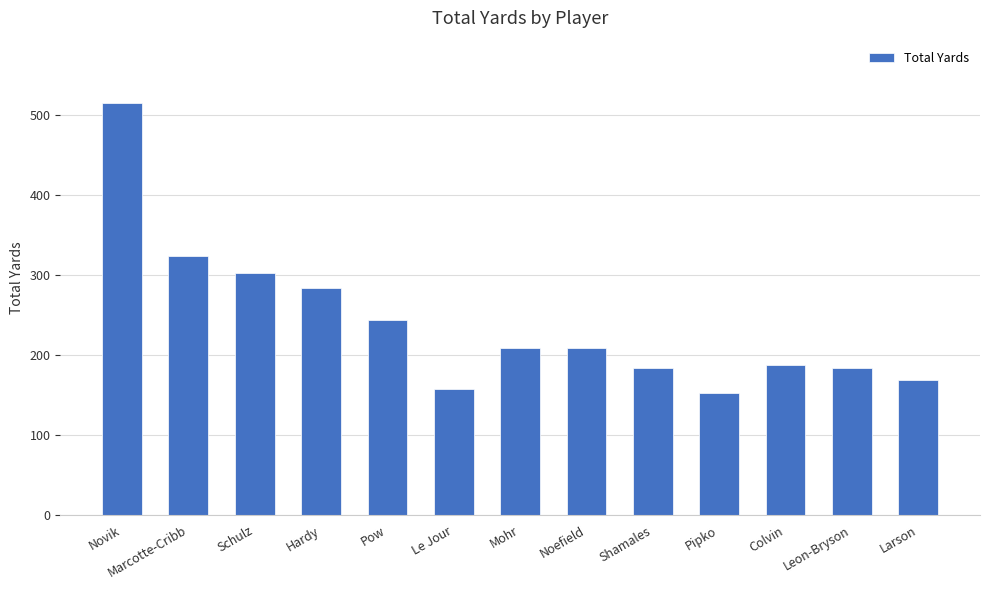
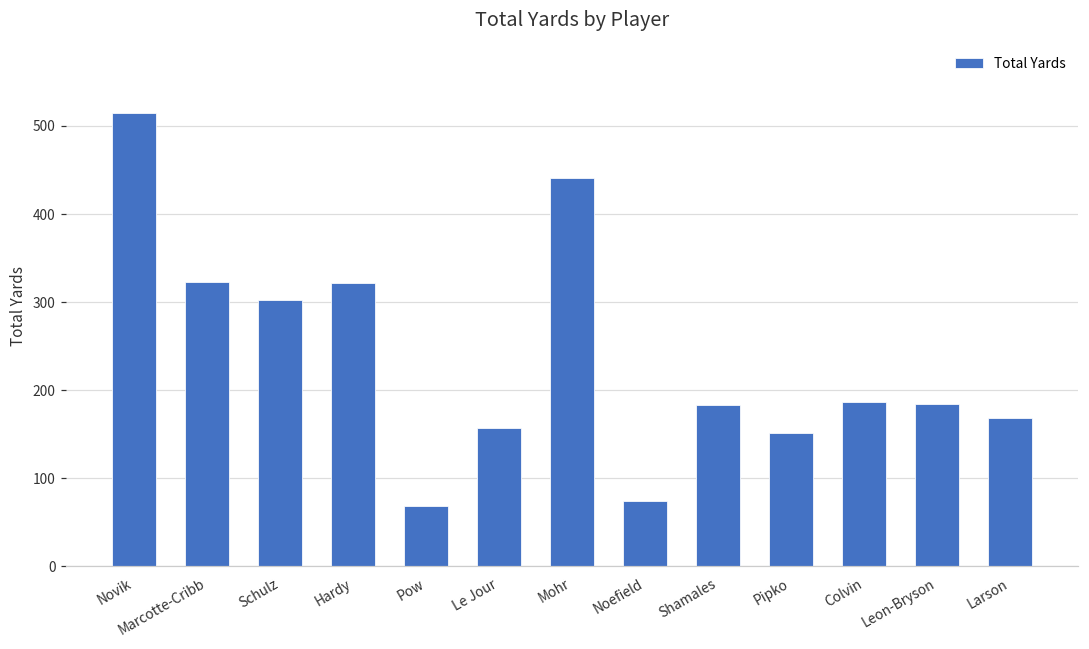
  {
    "Novik": 520,
    "Marcotte-Cribb": 320,
    "Schulz": 300,
-   "Hardy": 280,
-   "Pow": 240,
+   "Hardy": 320,
+   "Pow": 70,
    "Le Jour": 160,
-   "Mohr": 210,
-   "Noefield": 210,
+   "Mohr": 440,
+   "Noefield": 70,
    "Shamales": 180,
    "Pipko": 150,
    "Colvin": 190,
    "Leon-Bryson": 180,
    "Larson": 170
  }
